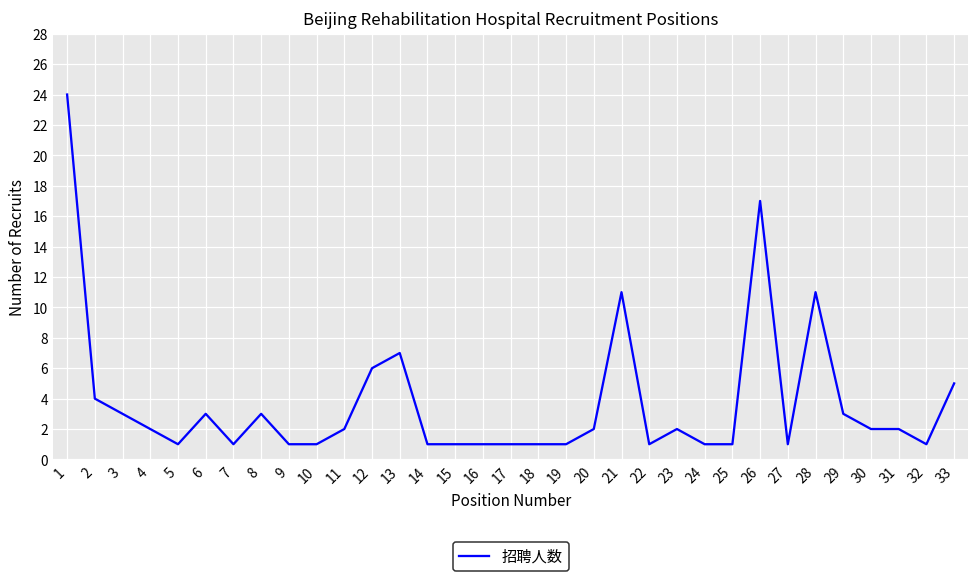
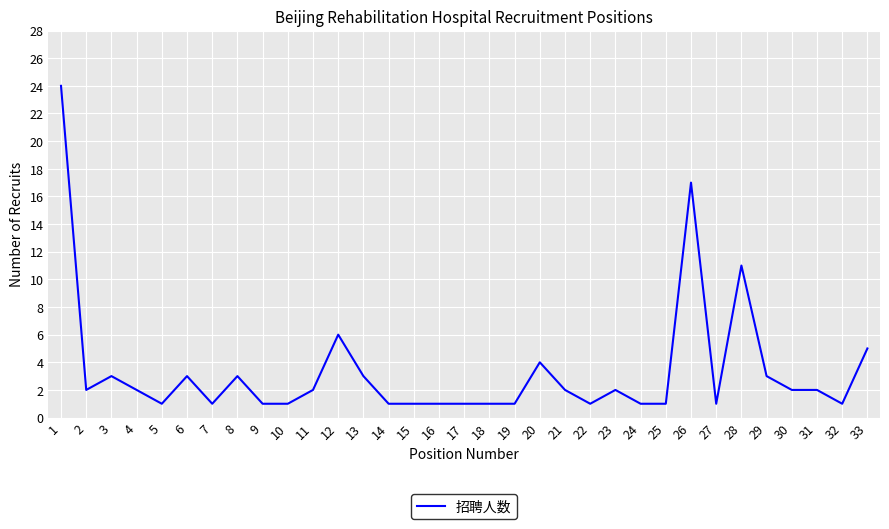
  {
    "1": 24,
-   "2": 4,
+   "2": 2,
    "3": 3,
    "4": 2,
    "5": 1,
    "6": 3,
    "7": 1,
    "8": 3,
    "9": 1,
    "10": 1,
    "11": 2,
    "12": 6,
-   "13": 7,
+   "13": 3,
    "14": 1,
    "15": 1,
    "16": 1,
    "17": 1,
    "18": 1,
    "19": 1,
-   "20": 2,
-   "21": 11,
+   "20": 4,
+   "21": 2,
    "22": 1,
    "23": 2,
    "24": 1,
    "25": 1,
    "26": 17,
    "27": 1,
    "28": 11,
    "29": 3,
    "30": 2,
    "31": 2,
    "32": 1,
    "33": 5
  }
